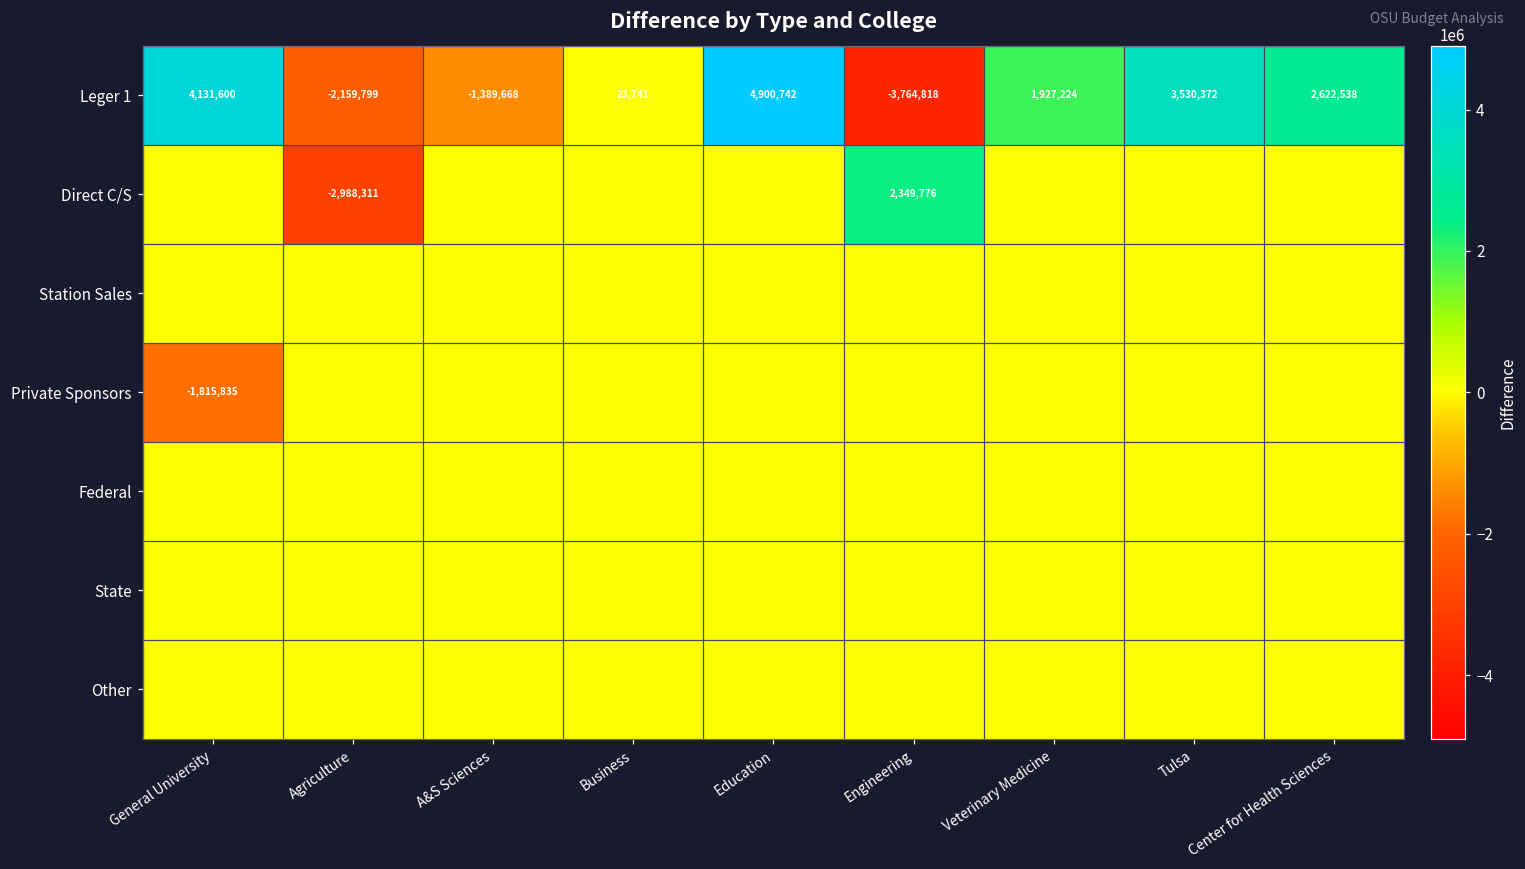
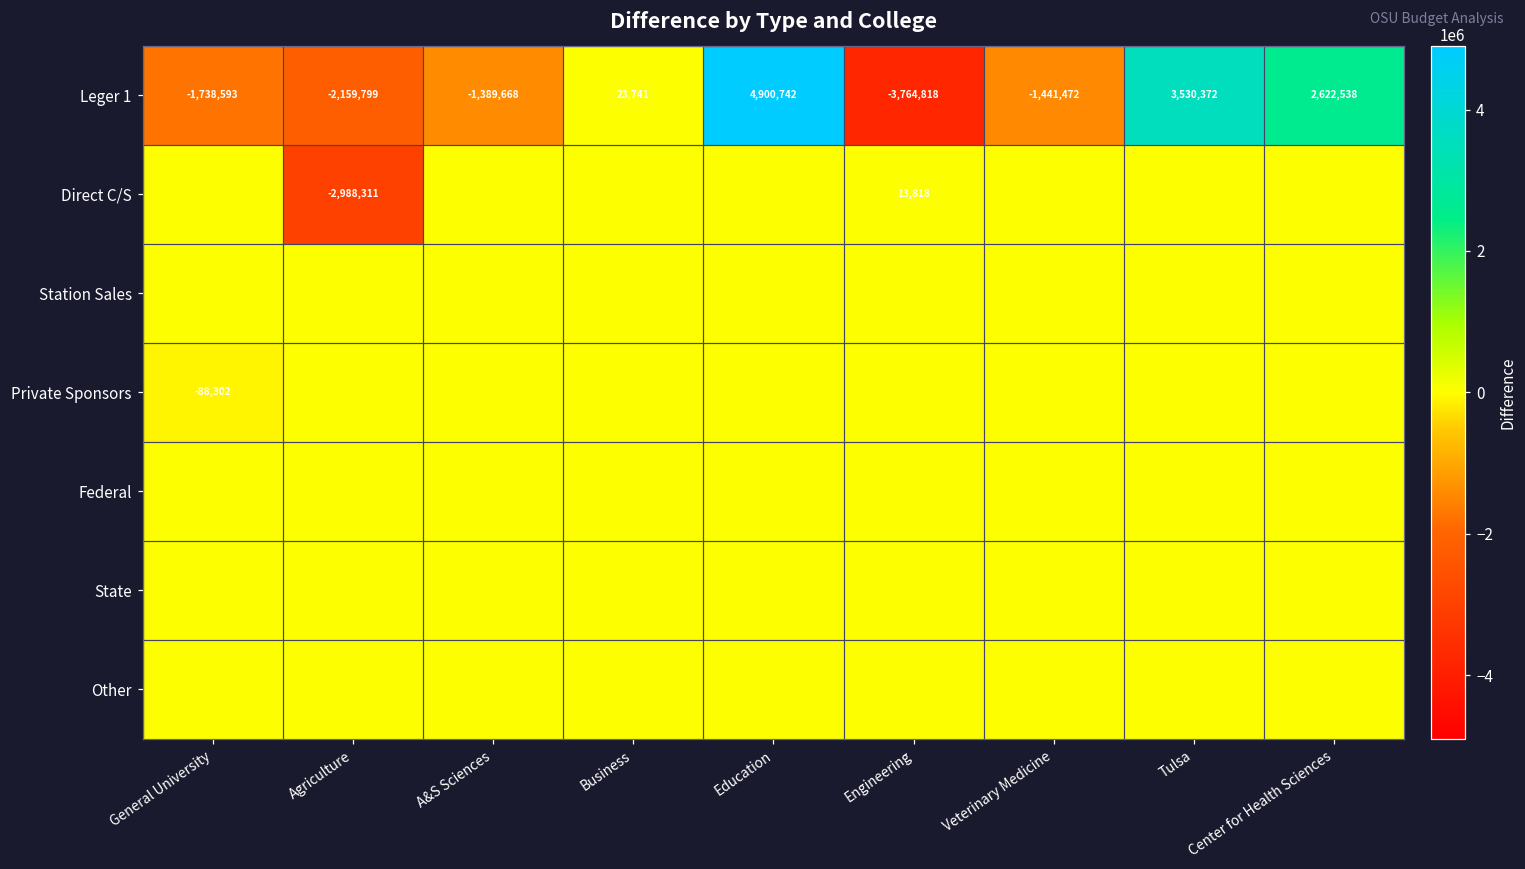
  {
    "Leger 1": {
-     "General University": "4,131,600",
+     "General University": "-1,738,593",
      "Agriculture": "-2,159,799",
      "A&S Sciences": "-1,389,668",
      "Business": "23,741",
      "Education": "4,900,742",
      "Engineering": "-3,764,818",
-     "Veterinary Medicine": "1,927,224",
+     "Veterinary Medicine": "-1,441,472",
      "Tulsa": "3,530,372",
      "Center for Health Sciences": "2,622,538"
    },
    "Direct C/S": {
      "Agriculture": "-2,988,311",
-     "Engineering": "2,349,776"
+     "Engineering": "13,818"
    },
    "Private Sponsors": {
-     "General University": "-1,815,835"
+     "General University": "-88,302"
    }
  }
